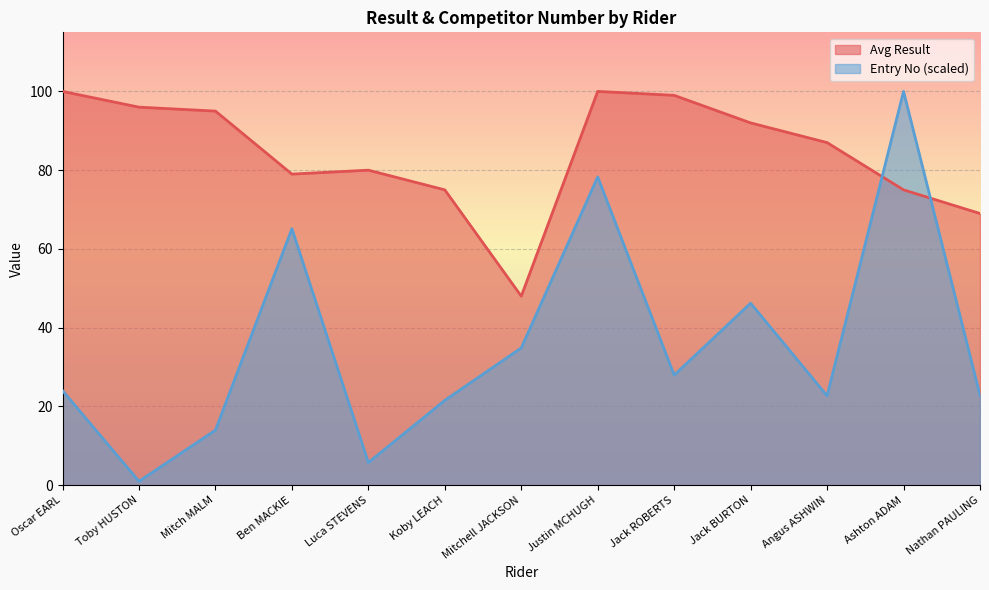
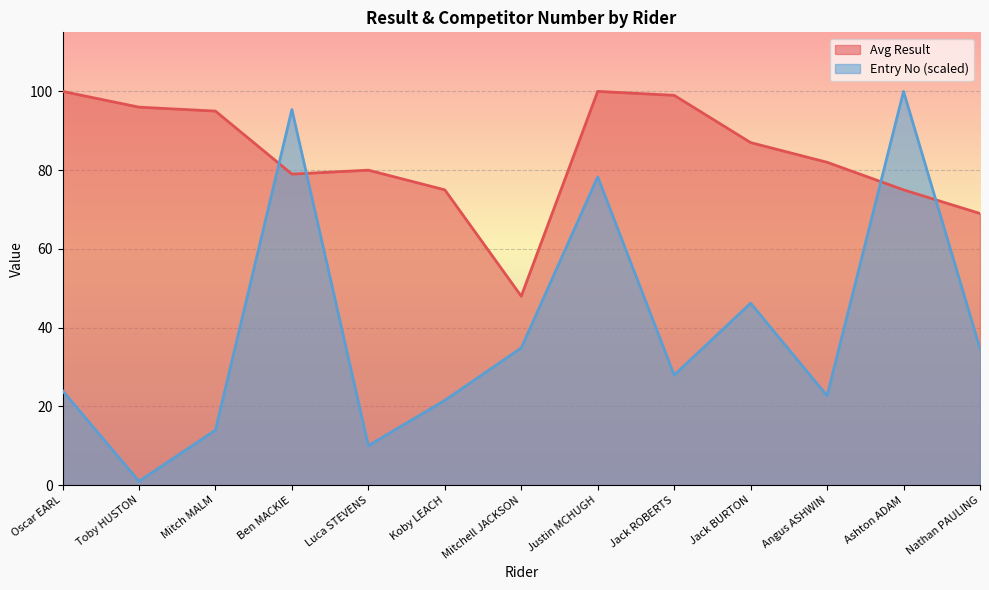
  {
    "Avg Result": {
      "Oscar EARL": 100,
      "Toby HUSTON": 96,
      "Mitch MALM": 95,
      "Ben MACKIE": 79,
      "Luca STEVENS": 80,
      "Koby LEACH": 75,
      "Mitchell JACKSON": 48,
      "Justin MCHUGH": 100,
      "Jack ROBERTS": 99,
-     "Jack BURTON": 92,
-     "Angus ASHWIN": 87,
+     "Jack BURTON": 87,
+     "Angus ASHWIN": 82,
      "Ashton ADAM": 75,
      "Nathan PAULING": 69
    },
    "Entry No (scaled)": {
      "Oscar EARL": 24,
      "Toby HUSTON": 1,
      "Mitch MALM": 14,
-     "Ben MACKIE": 65,
-     "Luca STEVENS": 6,
+     "Ben MACKIE": 95,
+     "Luca STEVENS": 10,
      "Koby LEACH": 22,
      "Mitchell JACKSON": 35,
      "Justin MCHUGH": 78,
      "Jack ROBERTS": 28,
      "Jack BURTON": 46,
      "Angus ASHWIN": 23,
      "Ashton ADAM": 100,
-     "Nathan PAULING": 23
+     "Nathan PAULING": 35
    }
  }
